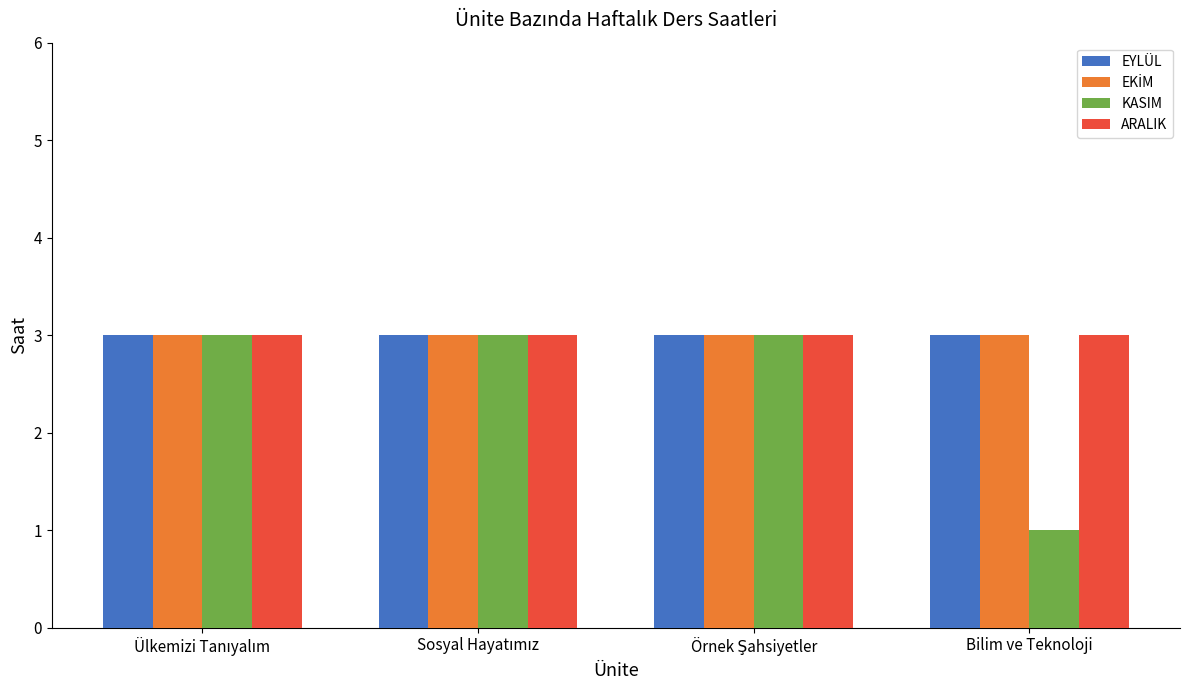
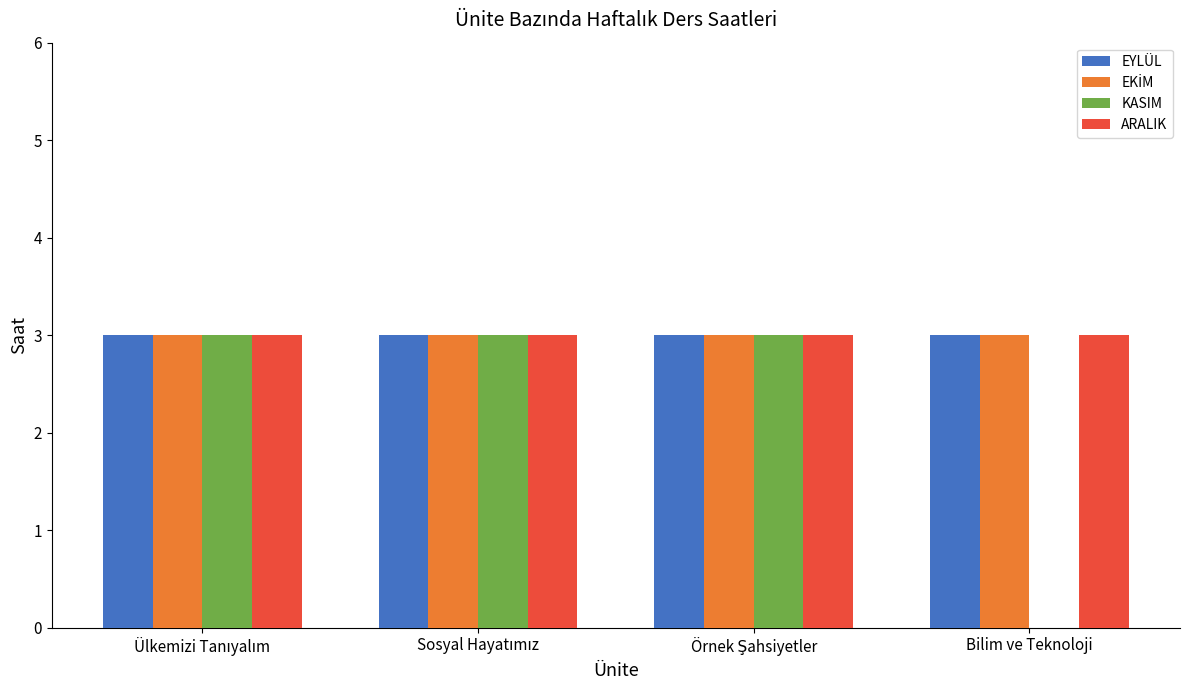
  {
    "EYLÜL": {
      "Ülkemizi Tanıyalım": 3,
      "Sosyal Hayatımız": 3,
      "Örnek Şahsiyetler": 3,
      "Bilim ve Teknoloji": 3
    },
    "KASIM": {
      "Ülkemizi Tanıyalım": 3,
      "Sosyal Hayatımız": 3,
      "Örnek Şahsiyetler": 3,
-     "Bilim ve Teknoloji": 1
+     "Bilim ve Teknoloji": 0
    }
  }
